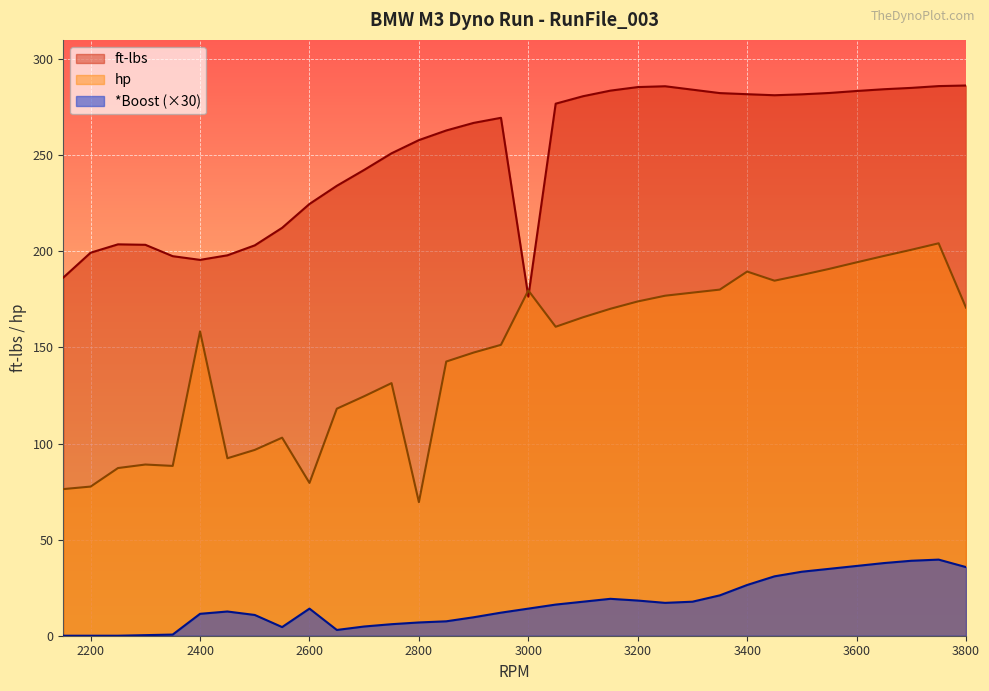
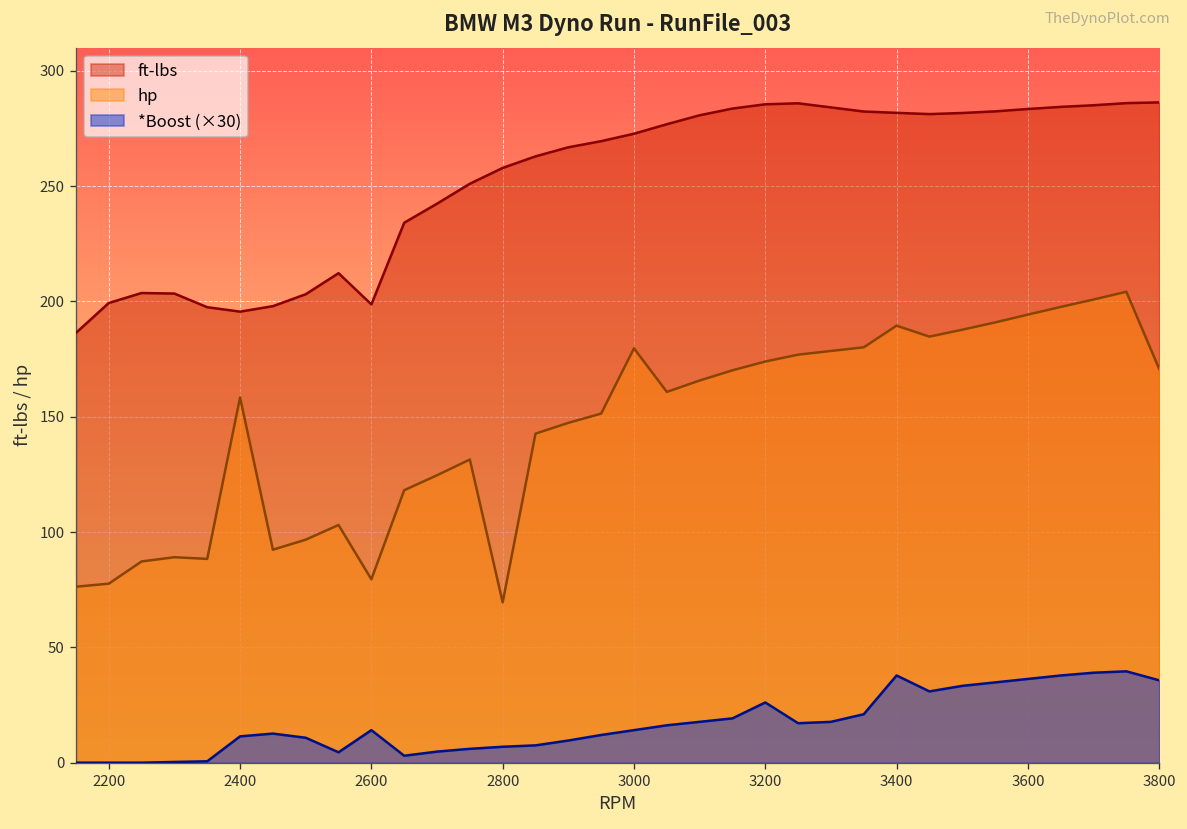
  {
    "ft-lbs": {
      "2200": 199,
      "2400": 196,
-     "2600": 225,
+     "2600": 199,
      "2800": 258,
-     "3000": 176,
+     "3000": 273,
      "3200": 285,
      "3400": 282,
      "3600": 283,
      "3800": 286
    },
    "hp": {
      "2200": 78,
      "2400": 158,
      "2600": 80,
      "2800": 70,
      "3000": 180,
      "3200": 174,
      "3400": 189,
      "3600": 194,
      "3800": 171
    },
    "*Boost (×30)": {
      "2200": 0,
      "2400": 11,
      "2600": 14,
      "2800": 7,
      "3000": 14,
-     "3200": 18,
-     "3400": 26,
+     "3200": 26,
+     "3400": 38,
      "3600": 36,
      "3800": 36
    }
  }
